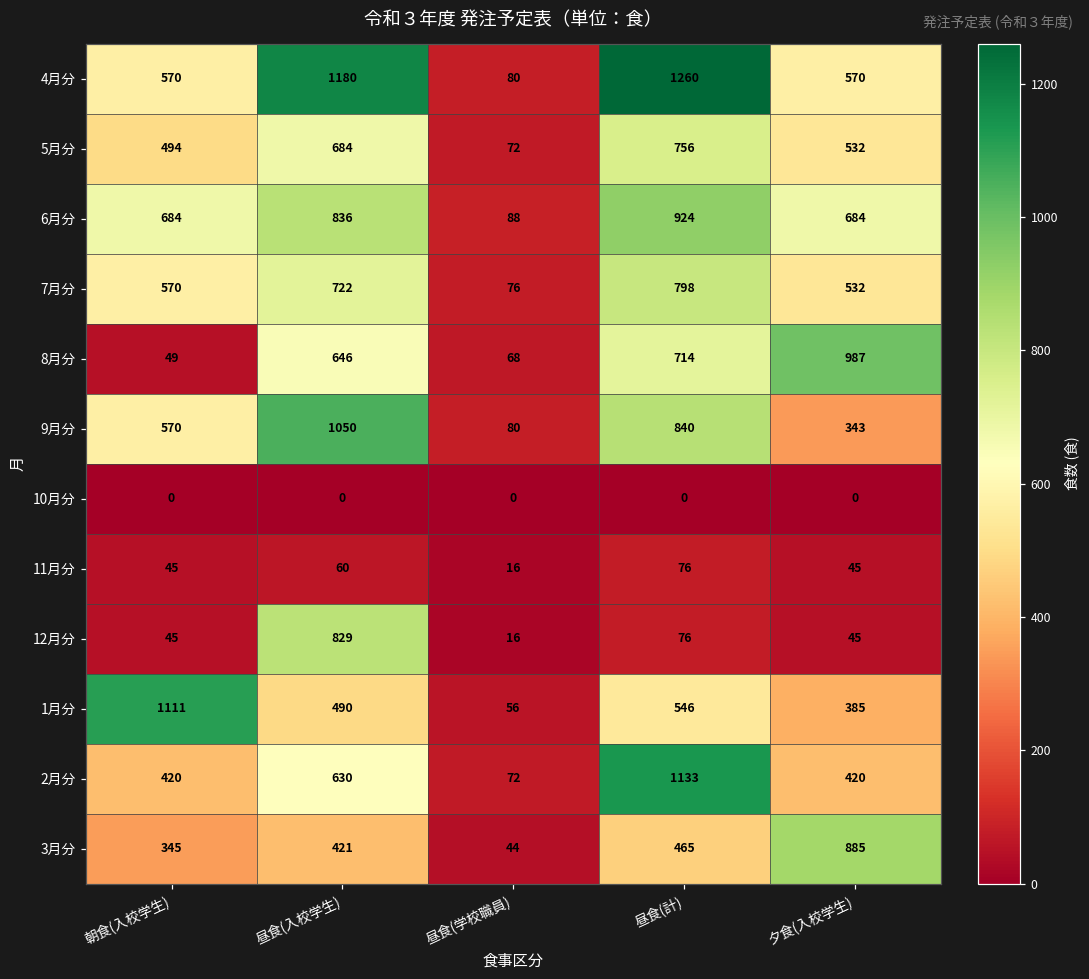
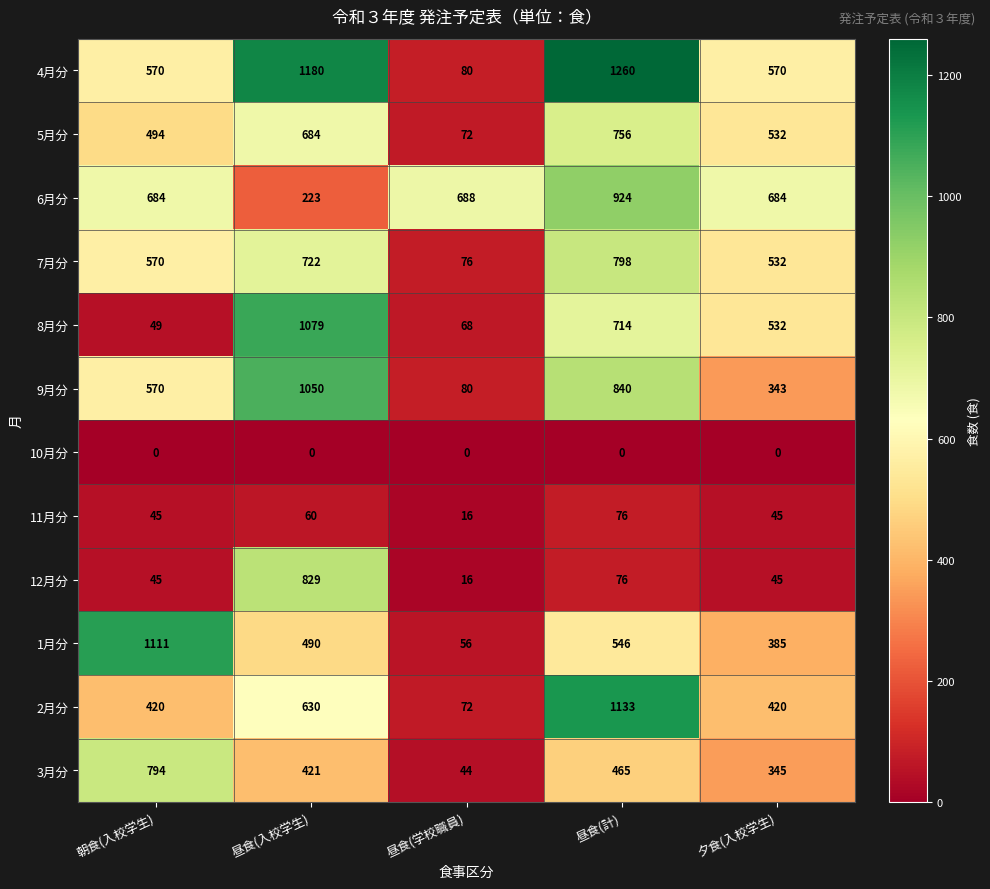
  {
    "4月分": {
      "朝食(入校学生)": 570,
      "昼食(入校学生)": 1180,
      "昼食(学校職員)": 80,
      "昼食(計)": 1260,
      "夕食(入校学生)": 570
    },
    "5月分": {
      "朝食(入校学生)": 494,
      "昼食(入校学生)": 684,
      "昼食(学校職員)": 72,
      "昼食(計)": 756,
      "夕食(入校学生)": 532
    },
    "6月分": {
      "朝食(入校学生)": 684,
-     "昼食(入校学生)": 836,
-     "昼食(学校職員)": 88,
+     "昼食(入校学生)": 223,
+     "昼食(学校職員)": 688,
      "昼食(計)": 924,
      "夕食(入校学生)": 684
    },
    "7月分": {
      "朝食(入校学生)": 570,
      "昼食(入校学生)": 722,
      "昼食(学校職員)": 76,
      "昼食(計)": 798,
      "夕食(入校学生)": 532
    },
    "8月分": {
      "朝食(入校学生)": 49,
-     "昼食(入校学生)": 646,
+     "昼食(入校学生)": 1079,
      "昼食(学校職員)": 68,
      "昼食(計)": 714,
-     "夕食(入校学生)": 987
+     "夕食(入校学生)": 532
    },
    "9月分": {
      "朝食(入校学生)": 570,
      "昼食(入校学生)": 1050,
      "昼食(学校職員)": 80,
      "昼食(計)": 840,
      "夕食(入校学生)": 343
    },
    "10月分": {
      "朝食(入校学生)": 0,
      "昼食(入校学生)": 0,
      "昼食(学校職員)": 0,
      "昼食(計)": 0,
      "夕食(入校学生)": 0
    },
    "11月分": {
      "朝食(入校学生)": 45,
      "昼食(入校学生)": 60,
      "昼食(学校職員)": 16,
      "昼食(計)": 76,
      "夕食(入校学生)": 45
    },
    "12月分": {
      "朝食(入校学生)": 45,
      "昼食(入校学生)": 829,
      "昼食(学校職員)": 16,
      "昼食(計)": 76,
      "夕食(入校学生)": 45
    },
    "1月分": {
      "朝食(入校学生)": 1111,
      "昼食(入校学生)": 490,
      "昼食(学校職員)": 56,
      "昼食(計)": 546,
      "夕食(入校学生)": 385
    },
    "2月分": {
      "朝食(入校学生)": 420,
      "昼食(入校学生)": 630,
      "昼食(学校職員)": 72,
      "昼食(計)": 1133,
      "夕食(入校学生)": 420
    },
    "3月分": {
-     "朝食(入校学生)": 345,
+     "朝食(入校学生)": 794,
      "昼食(入校学生)": 421,
      "昼食(学校職員)": 44,
      "昼食(計)": 465,
-     "夕食(入校学生)": 885
+     "夕食(入校学生)": 345
    }
  }
